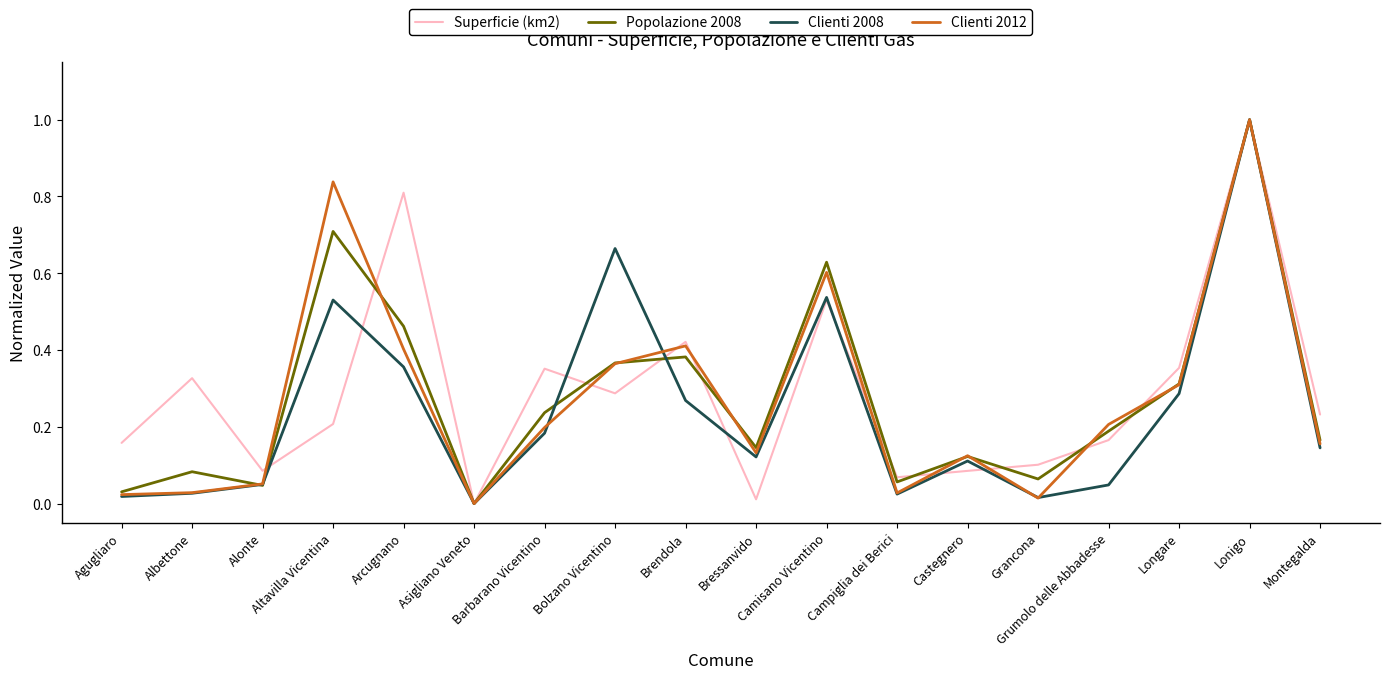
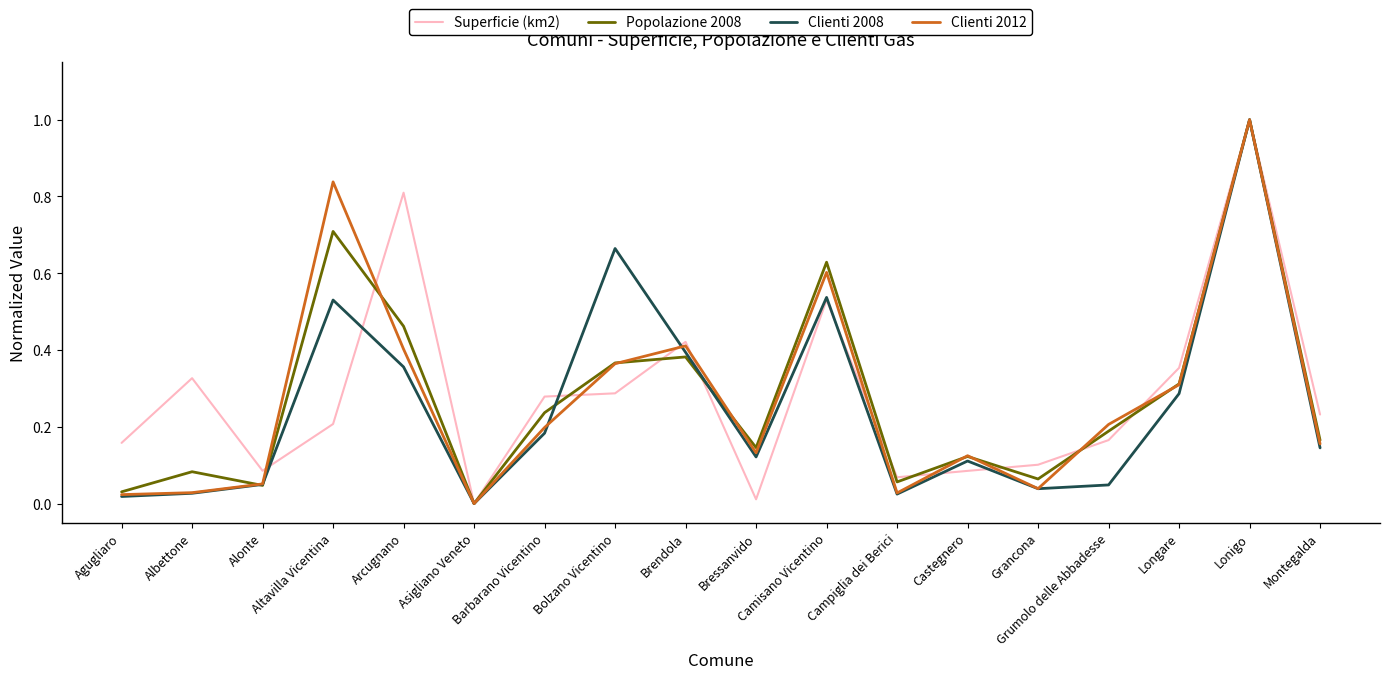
  {
    "Superficie (km2)": {
      "Agugliaro": 0.16,
      "Albettone": 0.33,
      "Alonte": 0.09,
      "Altavilla Vicentina": 0.21,
      "Arcugnano": 0.81,
-     "Barbarano Vicentino": 0.35,
+     "Barbarano Vicentino": 0.28,
      "Bolzano Vicentino": 0.29,
      "Brendola": 0.42,
      "Bressanvido": 0.01,
      "Campiglia dei Berici": 0.07,
      "Castegnero": 0.09,
      "Grancona": 0.10,
      "Grumolo delle Abbadesse": 0.17,
      "Longare": 0.35,
      "Montegalda": 0.23
    },
    "Popolazione 2008": {
      "Agugliaro": 0.03,
      "Albettone": 0.08,
      "Altavilla Vicentina": 0.71,
      "Arcugnano": 0.46,
      "Barbarano Vicentino": 0.24,
      "Brendola": 0.38,
      "Bressanvido": 0.15,
      "Camisano Vicentino": 0.63,
      "Campiglia dei Berici": 0.06,
      "Grancona": 0.06,
      "Grumolo delle Abbadesse": 0.19,
      "Montegalda": 0.17
    },
    "Clienti 2008": {
      "Altavilla Vicentina": 0.53,
      "Arcugnano": 0.36,
      "Barbarano Vicentino": 0.18,
      "Bolzano Vicentino": 0.66,
-     "Brendola": 0.27,
+     "Brendola": 0.39,
      "Bressanvido": 0.12,
      "Castegnero": 0.11,
-     "Grancona": 0.02,
+     "Grancona": 0.04,
      "Grumolo delle Abbadesse": 0.05,
      "Longare": 0.29,
      "Montegalda": 0.15
    },
    "Clienti 2012": {
      "Altavilla Vicentina": 0.84,
      "Arcugnano": 0.40,
      "Barbarano Vicentino": 0.20,
      "Brendola": 0.41,
      "Bressanvido": 0.13,
      "Camisano Vicentino": 0.60,
-     "Grancona": 0.01,
+     "Grancona": 0.04,
      "Grumolo delle Abbadesse": 0.21,
      "Montegalda": 0.16
    }
  }
